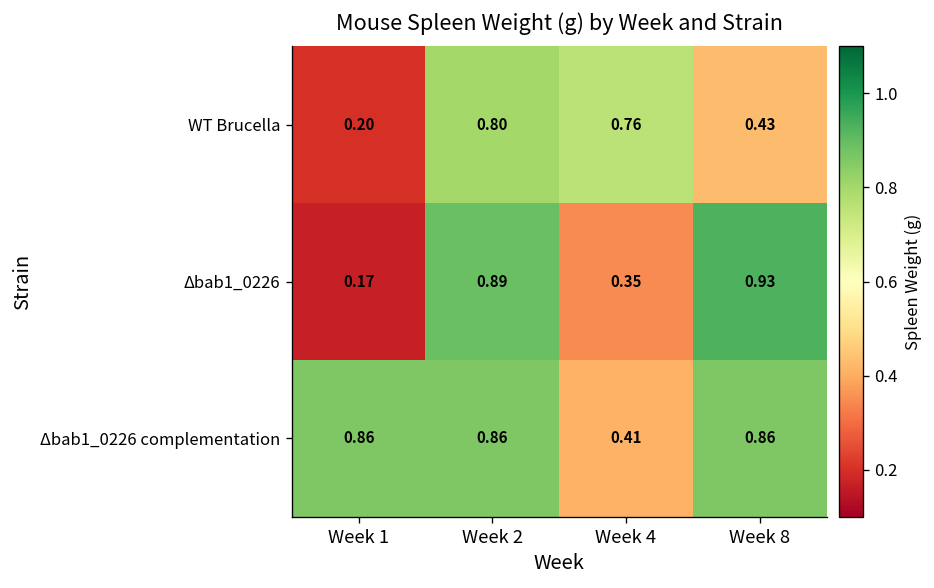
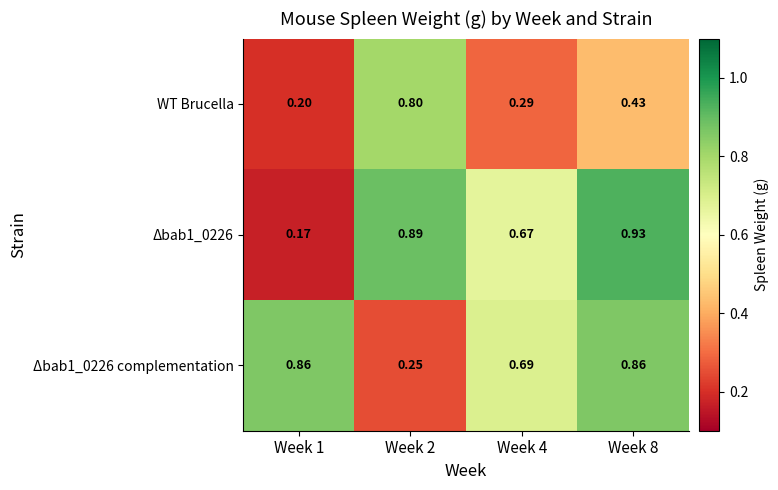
  {
    "WT Brucella": {
      "Week 1": 0.20,
      "Week 2": 0.80,
-     "Week 4": 0.76,
+     "Week 4": 0.29,
      "Week 8": 0.43
    },
    "Δbab1_0226": {
      "Week 1": 0.17,
      "Week 2": 0.89,
-     "Week 4": 0.35,
+     "Week 4": 0.67,
      "Week 8": 0.93
    },
    "Δbab1_0226 complementation": {
      "Week 1": 0.86,
-     "Week 2": 0.86,
-     "Week 4": 0.41,
+     "Week 2": 0.25,
+     "Week 4": 0.69,
      "Week 8": 0.86
    }
  }
